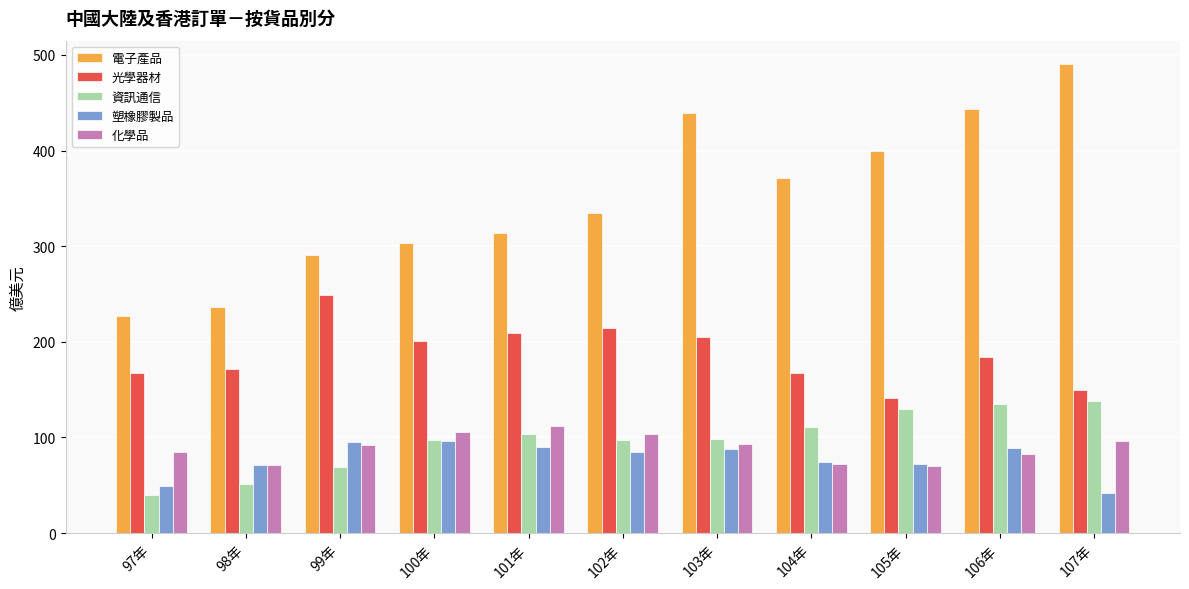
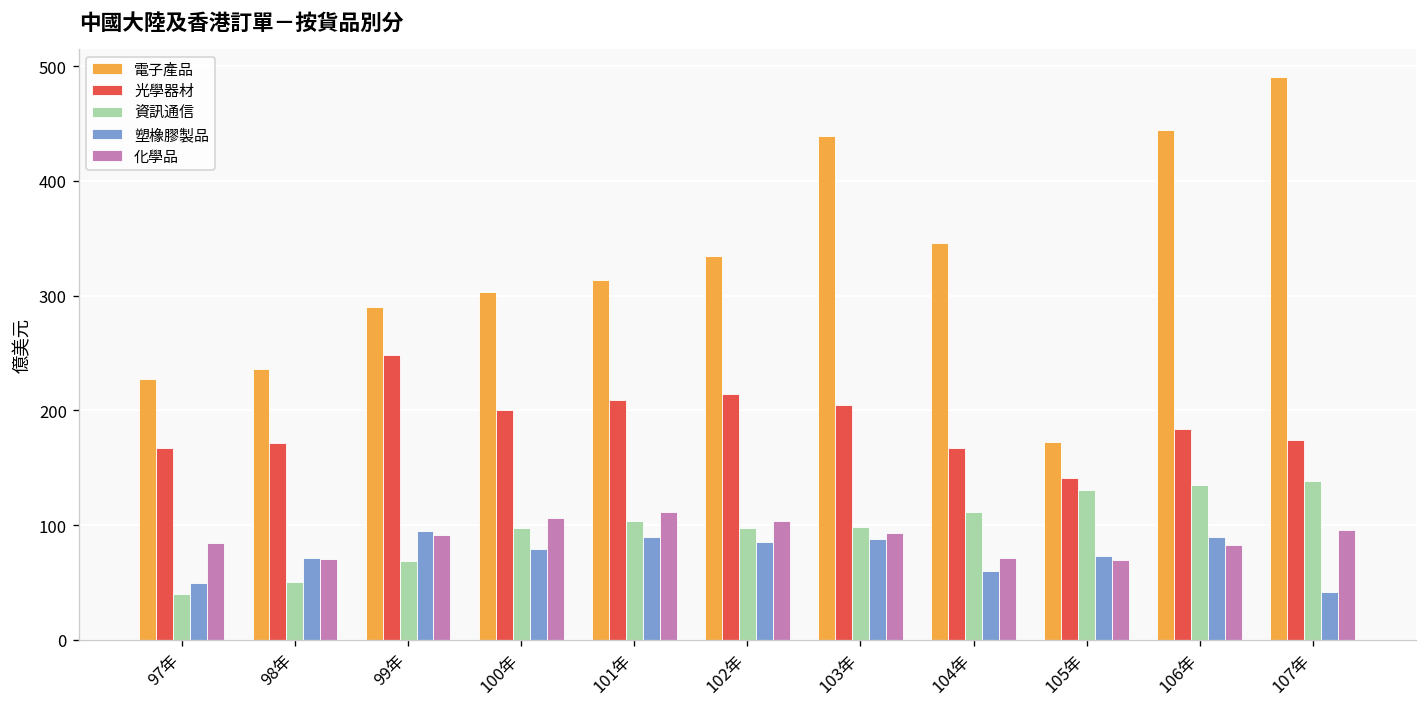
  {
    "電子產品": {
      "97年": 230,
      "98年": 240,
      "99年": 290,
      "100年": 300,
      "101年": 310,
      "102年": 330,
      "103年": 440,
-     "104年": 370,
-     "105年": 400,
+     "104年": 350,
+     "105年": 170,
      "106年": 440,
      "107年": 490
    },
    "光學器材": {
      "97年": 170,
      "98年": 170,
      "99年": 250,
      "100年": 200,
      "101年": 210,
      "102年": 210,
      "103年": 200,
      "104年": 170,
      "105年": 140,
      "106年": 180,
-     "107年": 150
+     "107年": 170
    },
    "資訊通信": {
      "97年": 40,
      "98年": 50,
      "99年": 70,
      "100年": 100,
      "101年": 100,
      "102年": 100,
      "103年": 100,
      "104年": 110,
      "105年": 130,
      "106年": 140,
      "107年": 140
    },
    "塑橡膠製品": {
      "97年": 50,
      "98年": 70,
      "99年": 90,
-     "100年": 100,
+     "100年": 80,
      "101年": 90,
      "102年": 90,
      "103年": 90,
-     "104年": 70,
+     "104年": 60,
      "105年": 70,
      "106年": 90,
      "107年": 40
    },
    "化學品": {
      "97年": 80,
      "98年": 70,
      "99年": 90,
      "100年": 110,
      "101年": 110,
      "102年": 100,
      "103年": 90,
      "104年": 70,
      "105年": 70,
      "106年": 80,
      "107年": 100
    }
  }
